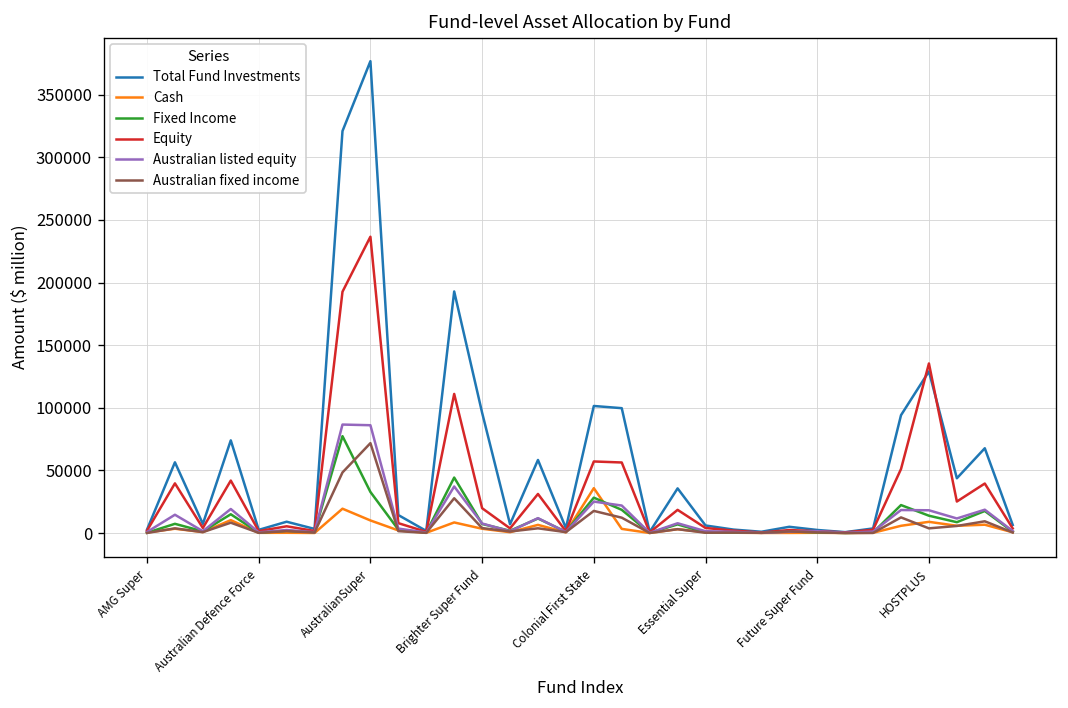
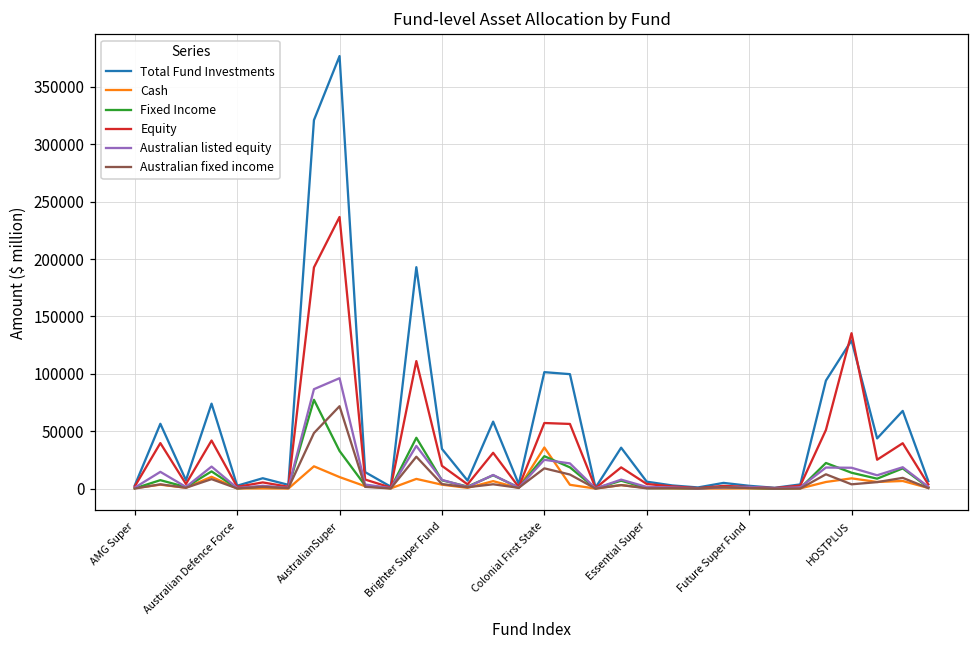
  {
    "Total Fund Investments": {
      "AustralianSuper": 377000,
-     "Brighter Super Fund": 96000,
+     "Brighter Super Fund": 35000,
      "Colonial First State": 101000,
      "HOSTPLUS": 129000
    },
    "Cash": {
      "AustralianSuper": 10000,
      "Colonial First State": 36000,
      "HOSTPLUS": 9000
    },
    "Fixed Income": {
      "AustralianSuper": 33000,
      "Colonial First State": 28000,
      "HOSTPLUS": 14000
    },
    "Equity": {
      "AustralianSuper": 237000,
      "Brighter Super Fund": 20000,
      "Colonial First State": 57000,
      "HOSTPLUS": 135000
    },
    "Australian listed equity": {
-     "AustralianSuper": 86000,
+     "AustralianSuper": 96000,
      "Colonial First State": 25000,
      "HOSTPLUS": 18000
    },
    "Australian fixed income": {
      "AustralianSuper": 72000,
      "Colonial First State": 18000,
      "HOSTPLUS": 4000
    }
  }
